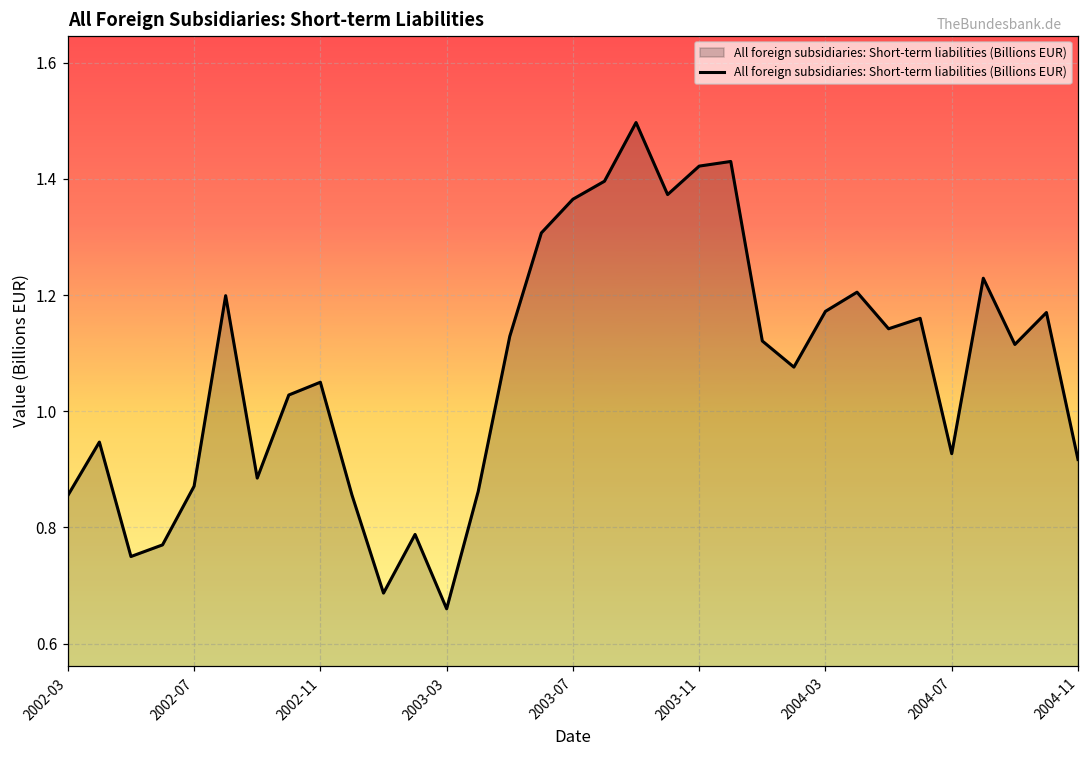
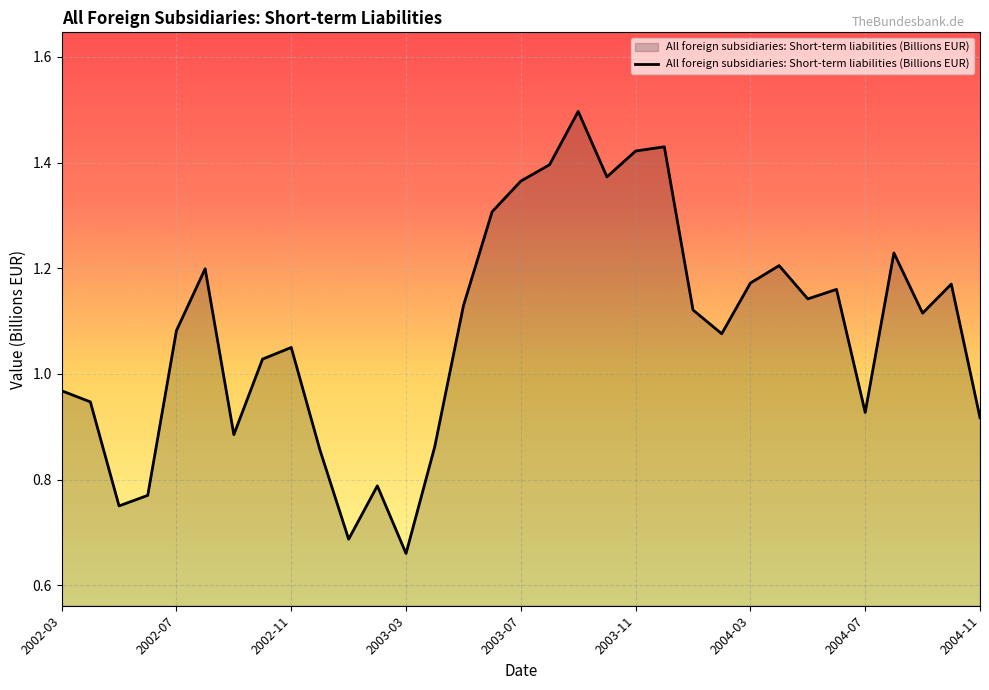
  {
-   "2002-03": 0.86,
-   "2002-07": 0.87,
+   "2002-03": 0.97,
+   "2002-07": 1.08,
    "2002-11": 1.05,
    "2003-03": 0.66,
    "2003-07": 1.37,
    "2003-11": 1.42,
    "2004-03": 1.17,
    "2004-07": 0.93,
    "2004-11": 0.92
  }
